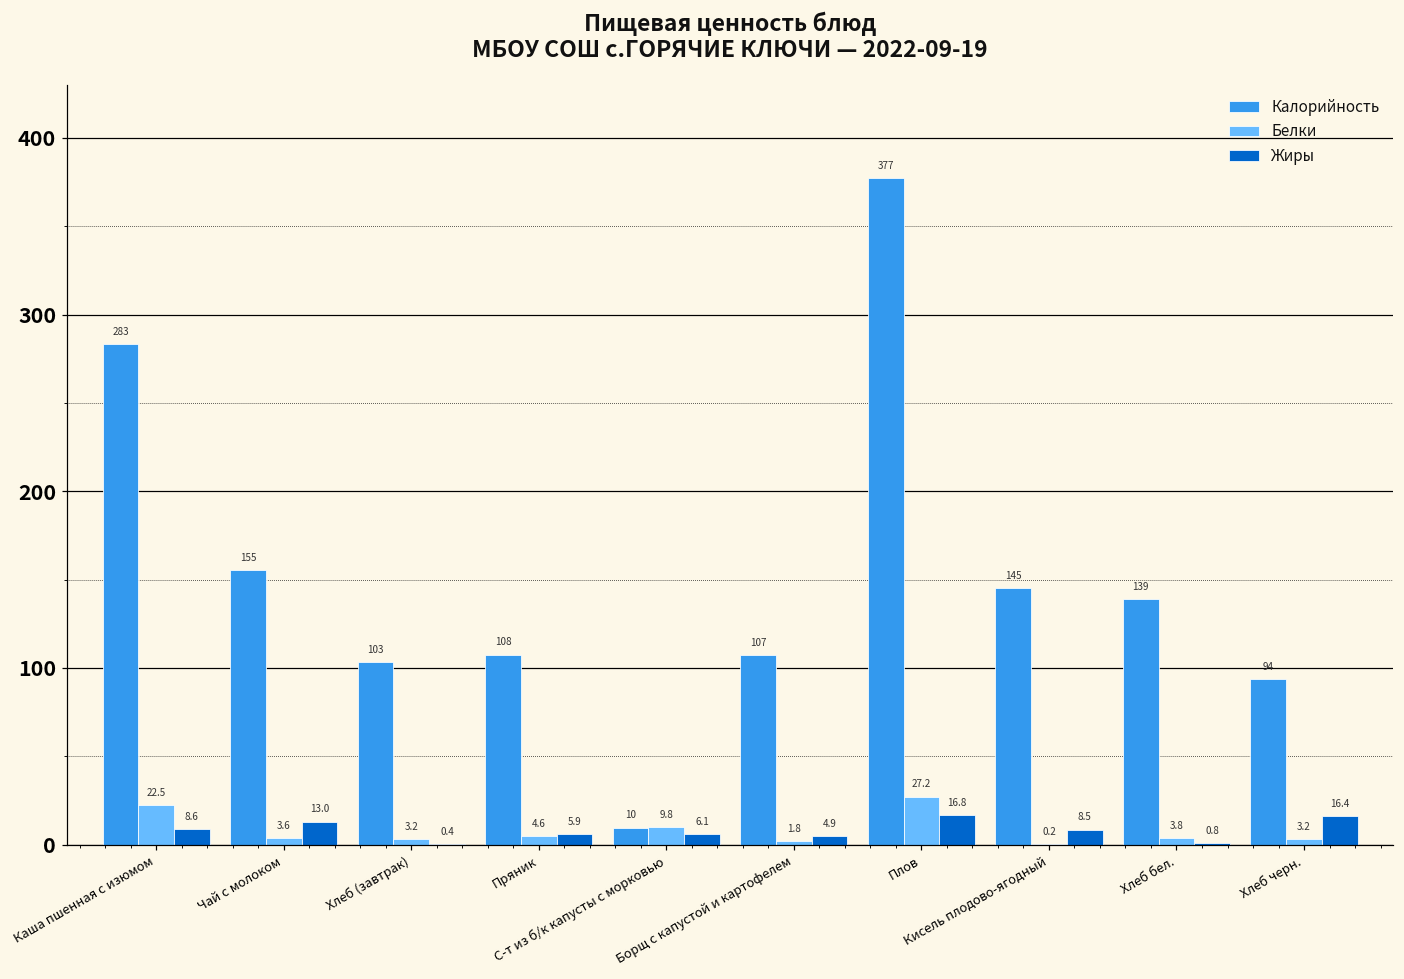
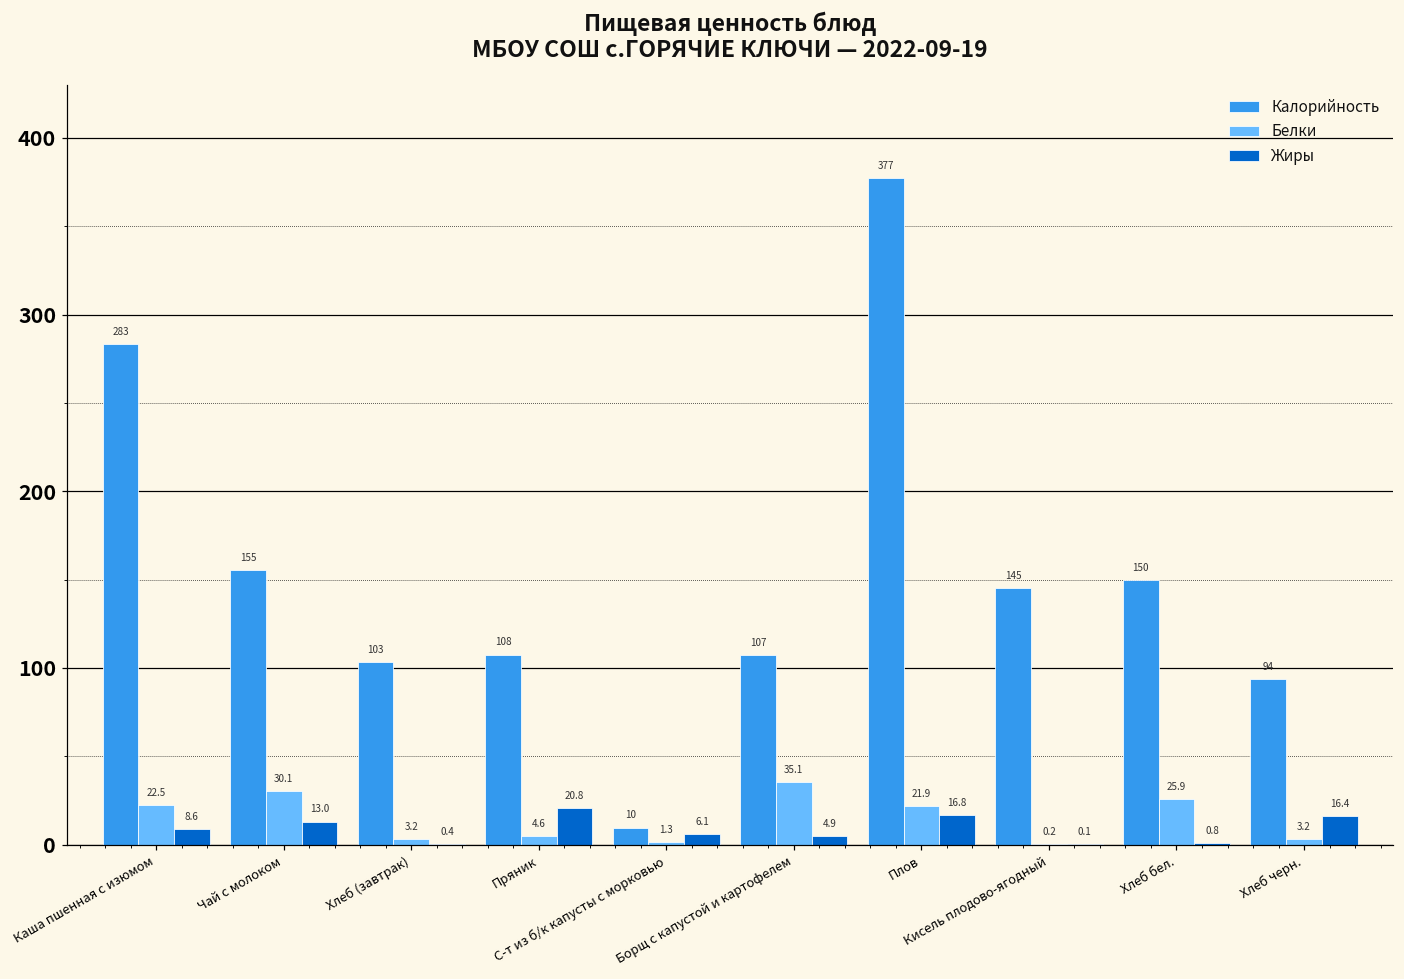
  {
    "Калорийность": {
      "Каша пшенная с изюмом": 283,
      "Чай с молоком": 155,
      "Хлеб (завтрак)": 103,
      "Пряник": 108,
      "С-т из б/к капусты с морковью": 10,
      "Борщ с капустой и картофелем": 107,
      "Плов": 377,
      "Кисель плодово-ягодный": 145,
-     "Хлеб бел.": 139,
+     "Хлеб бел.": 150,
      "Хлеб черн.": 94
    },
    "Белки": {
      "Каша пшенная с изюмом": 22.5,
-     "Чай с молоком": 3.6,
+     "Чай с молоком": 30.1,
      "Хлеб (завтрак)": 3.2,
      "Пряник": 4.6,
-     "С-т из б/к капусты с морковью": 9.8,
-     "Борщ с капустой и картофелем": 1.8,
-     "Плов": 27.2,
+     "С-т из б/к капусты с морковью": 1.3,
+     "Борщ с капустой и картофелем": 35.1,
+     "Плов": 21.9,
      "Кисель плодово-ягодный": 0.2,
-     "Хлеб бел.": 3.8,
+     "Хлеб бел.": 25.9,
      "Хлеб черн.": 3.2
    },
    "Жиры": {
      "Каша пшенная с изюмом": 8.6,
      "Чай с молоком": 13.0,
      "Хлеб (завтрак)": 0.4,
-     "Пряник": 5.9,
+     "Пряник": 20.8,
      "С-т из б/к капусты с морковью": 6.1,
      "Борщ с капустой и картофелем": 4.9,
      "Плов": 16.8,
-     "Кисель плодово-ягодный": 8.5,
+     "Кисель плодово-ягодный": 0.1,
      "Хлеб бел.": 0.8,
      "Хлеб черн.": 16.4
    }
  }
